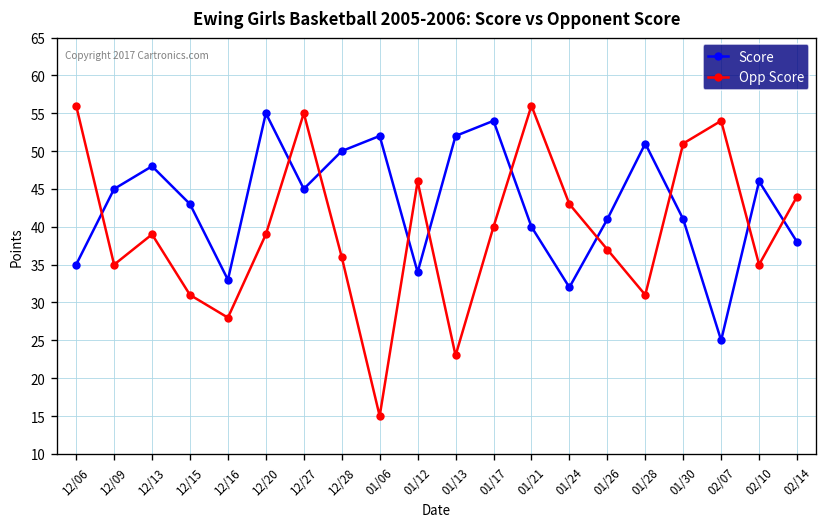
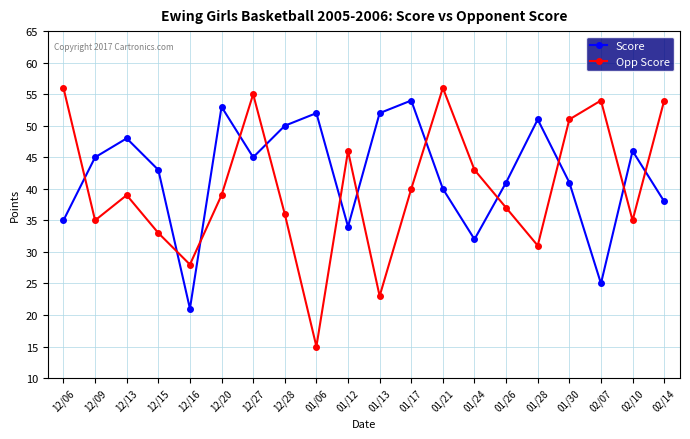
  {
    "Score": {
      "12/06": 35,
      "12/09": 45,
      "12/13": 48,
      "12/15": 43,
-     "12/16": 33,
-     "12/20": 55,
+     "12/16": 21,
+     "12/20": 53,
      "12/27": 45,
      "12/28": 50,
      "01/06": 52,
      "01/12": 34,
      "01/13": 52,
      "01/17": 54,
      "01/21": 40,
      "01/24": 32,
      "01/26": 41,
      "01/28": 51,
      "01/30": 41,
      "02/07": 25,
      "02/10": 46,
      "02/14": 38
    },
    "Opp Score": {
      "12/06": 56,
      "12/09": 35,
      "12/13": 39,
-     "12/15": 31,
+     "12/15": 33,
      "12/16": 28,
      "12/20": 39,
      "12/27": 55,
      "12/28": 36,
      "01/06": 15,
      "01/12": 46,
      "01/13": 23,
      "01/17": 40,
      "01/21": 56,
      "01/24": 43,
      "01/26": 37,
      "01/28": 31,
      "01/30": 51,
      "02/07": 54,
      "02/10": 35,
-     "02/14": 44
+     "02/14": 54
    }
  }
